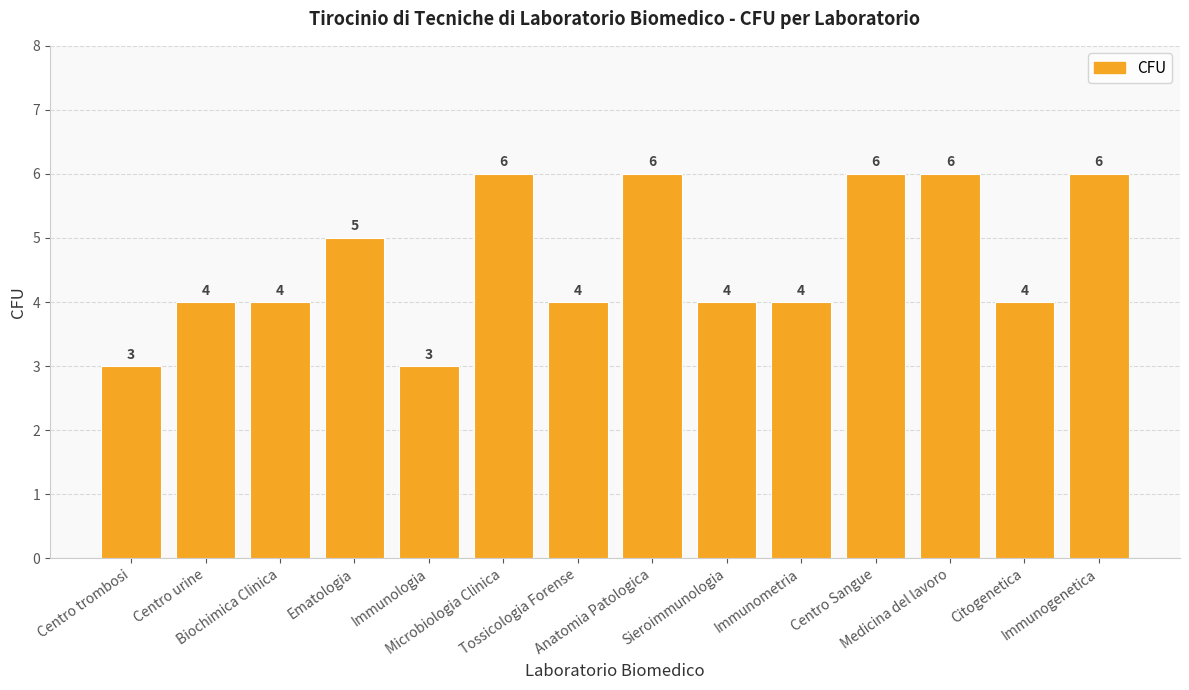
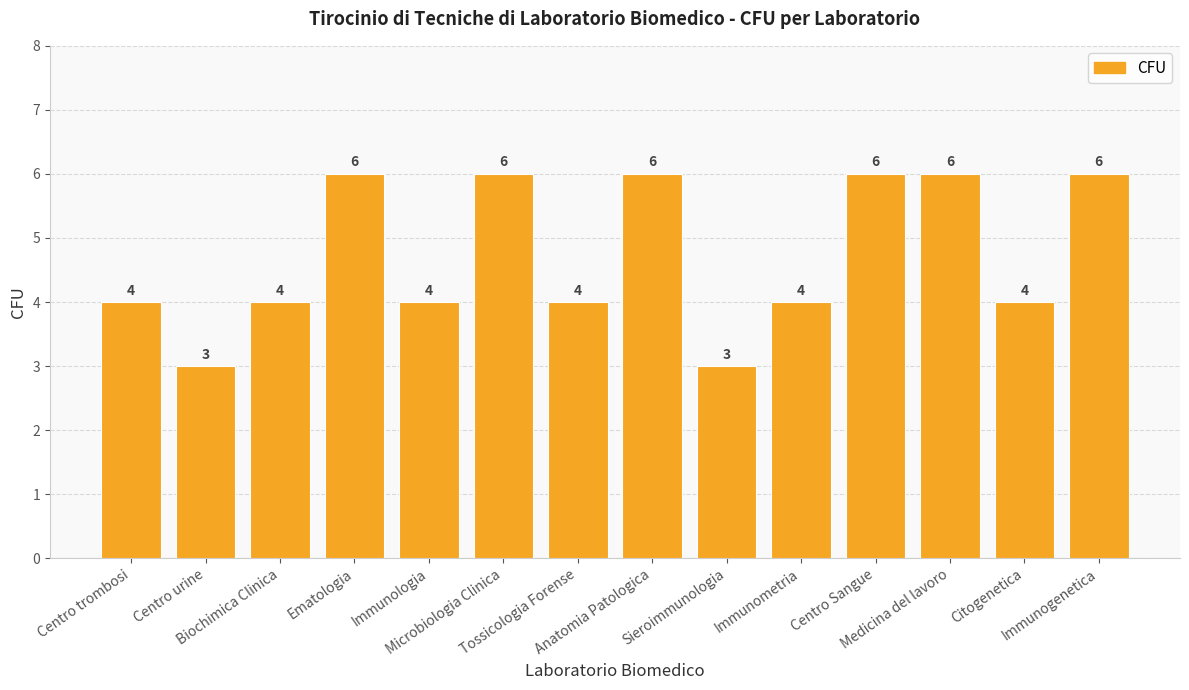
  {
-   "Centro trombosi": 3,
-   "Centro urine": 4,
+   "Centro trombosi": 4,
+   "Centro urine": 3,
    "Biochimica Clinica": 4,
-   "Ematologia": 5,
-   "Immunologia": 3,
+   "Ematologia": 6,
+   "Immunologia": 4,
    "Microbiologia Clinica": 6,
    "Tossicologia Forense": 4,
    "Anatomia Patologica": 6,
-   "Sieroimmunologia": 4,
+   "Sieroimmunologia": 3,
    "Immunometria": 4,
    "Centro Sangue": 6,
    "Medicina del lavoro": 6,
    "Citogenetica": 4,
    "Immunogenetica": 6
  }
